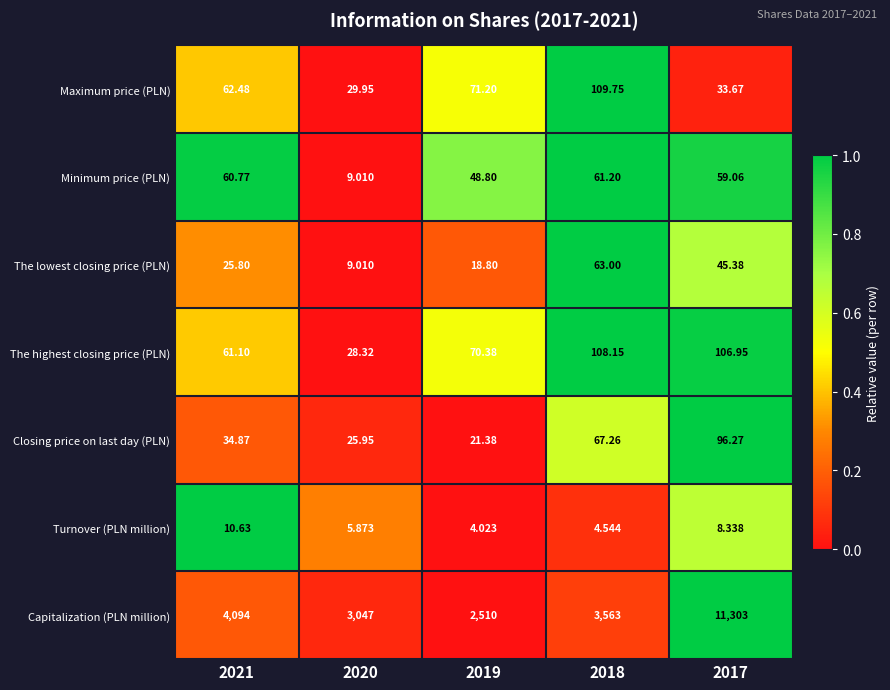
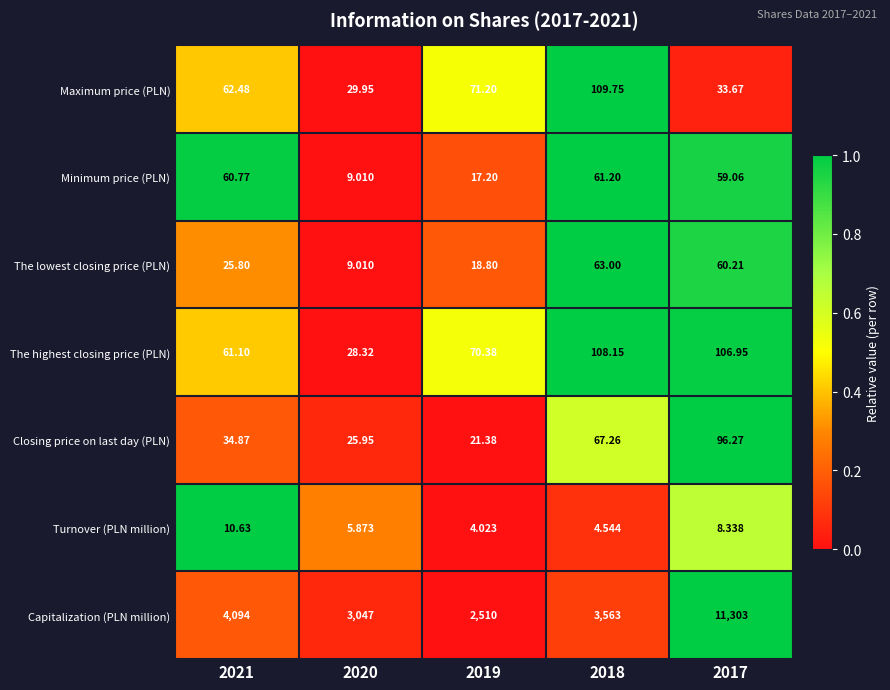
  {
    "Maximum price (PLN)": {
      "2021": "62.48",
      "2020": "29.95",
      "2019": "71.20",
      "2018": "109.75",
      "2017": "33.67"
    },
    "Minimum price (PLN)": {
      "2021": "60.77",
      "2020": "9.010",
-     "2019": "48.80",
+     "2019": "17.20",
      "2018": "61.20",
      "2017": "59.06"
    },
    "The lowest closing price (PLN)": {
      "2021": "25.80",
      "2020": "9.010",
      "2019": "18.80",
      "2018": "63.00",
-     "2017": "45.38"
+     "2017": "60.21"
    },
    "The highest closing price (PLN)": {
      "2021": "61.10",
      "2020": "28.32",
      "2019": "70.38",
      "2018": "108.15",
      "2017": "106.95"
    },
    "Closing price on last day (PLN)": {
      "2021": "34.87",
      "2020": "25.95",
      "2019": "21.38",
      "2018": "67.26",
      "2017": "96.27"
    },
    "Turnover (PLN million)": {
      "2021": "10.63",
      "2020": "5.873",
      "2019": "4.023",
      "2018": "4.544",
      "2017": "8.338"
    },
    "Capitalization (PLN million)": {
      "2021": "4,094",
      "2020": "3,047",
      "2019": "2,510",
      "2018": "3,563",
      "2017": "11,303"
    }
  }
